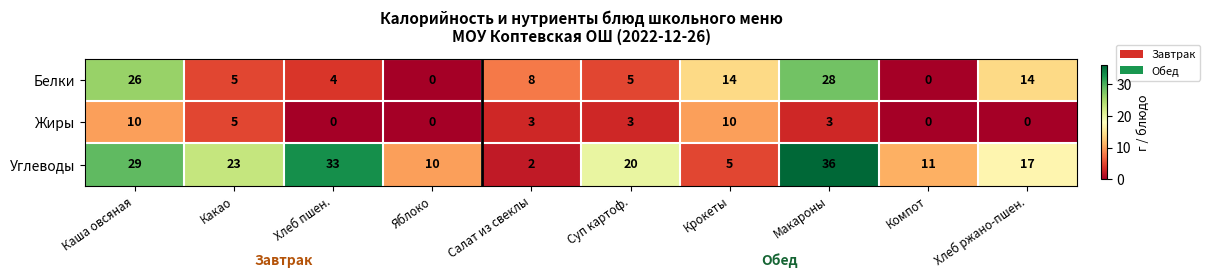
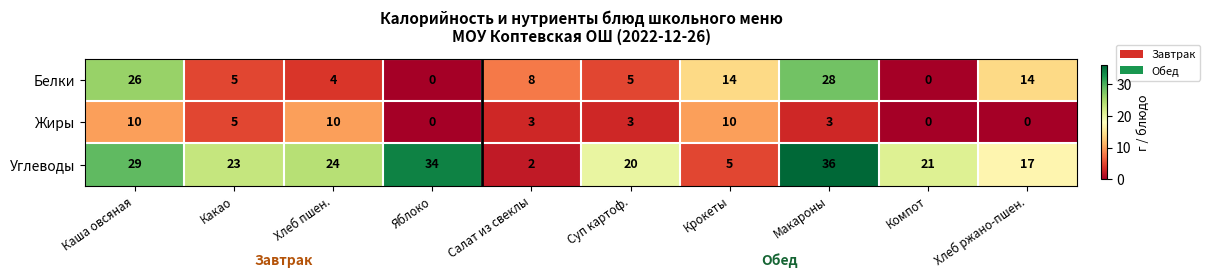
  {
    "Белки": {
      "Каша овсяная": 26,
      "Какао": 5,
      "Хлеб пшен.": 4,
      "Яблоко": 0,
      "Салат из свеклы": 8,
      "Суп картоф.": 5,
      "Крокеты": 14,
      "Макароны": 28,
      "Компот": 0,
      "Хлеб ржано-пшен.": 14
    },
    "Жиры": {
      "Каша овсяная": 10,
      "Какао": 5,
-     "Хлеб пшен.": 0,
+     "Хлеб пшен.": 10,
      "Яблоко": 0,
      "Салат из свеклы": 3,
      "Суп картоф.": 3,
      "Крокеты": 10,
      "Макароны": 3,
      "Компот": 0,
      "Хлеб ржано-пшен.": 0
    },
    "Углеводы": {
      "Каша овсяная": 29,
      "Какао": 23,
-     "Хлеб пшен.": 33,
-     "Яблоко": 10,
+     "Хлеб пшен.": 24,
+     "Яблоко": 34,
      "Салат из свеклы": 2,
      "Суп картоф.": 20,
      "Крокеты": 5,
      "Макароны": 36,
-     "Компот": 11,
+     "Компот": 21,
      "Хлеб ржано-пшен.": 17
    }
  }
